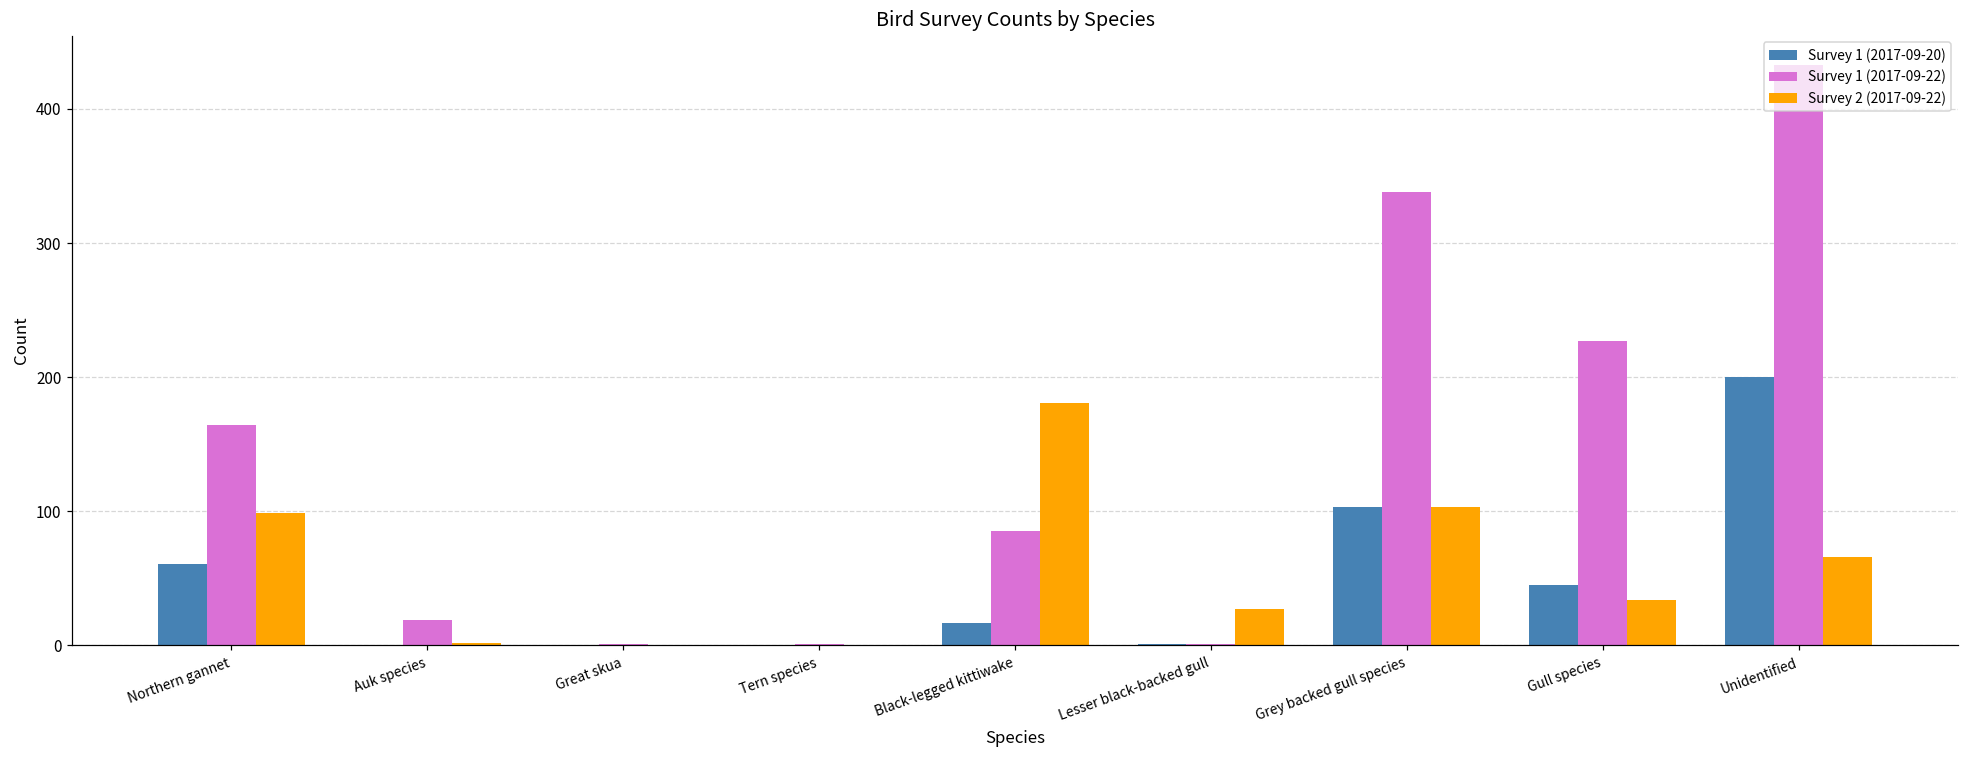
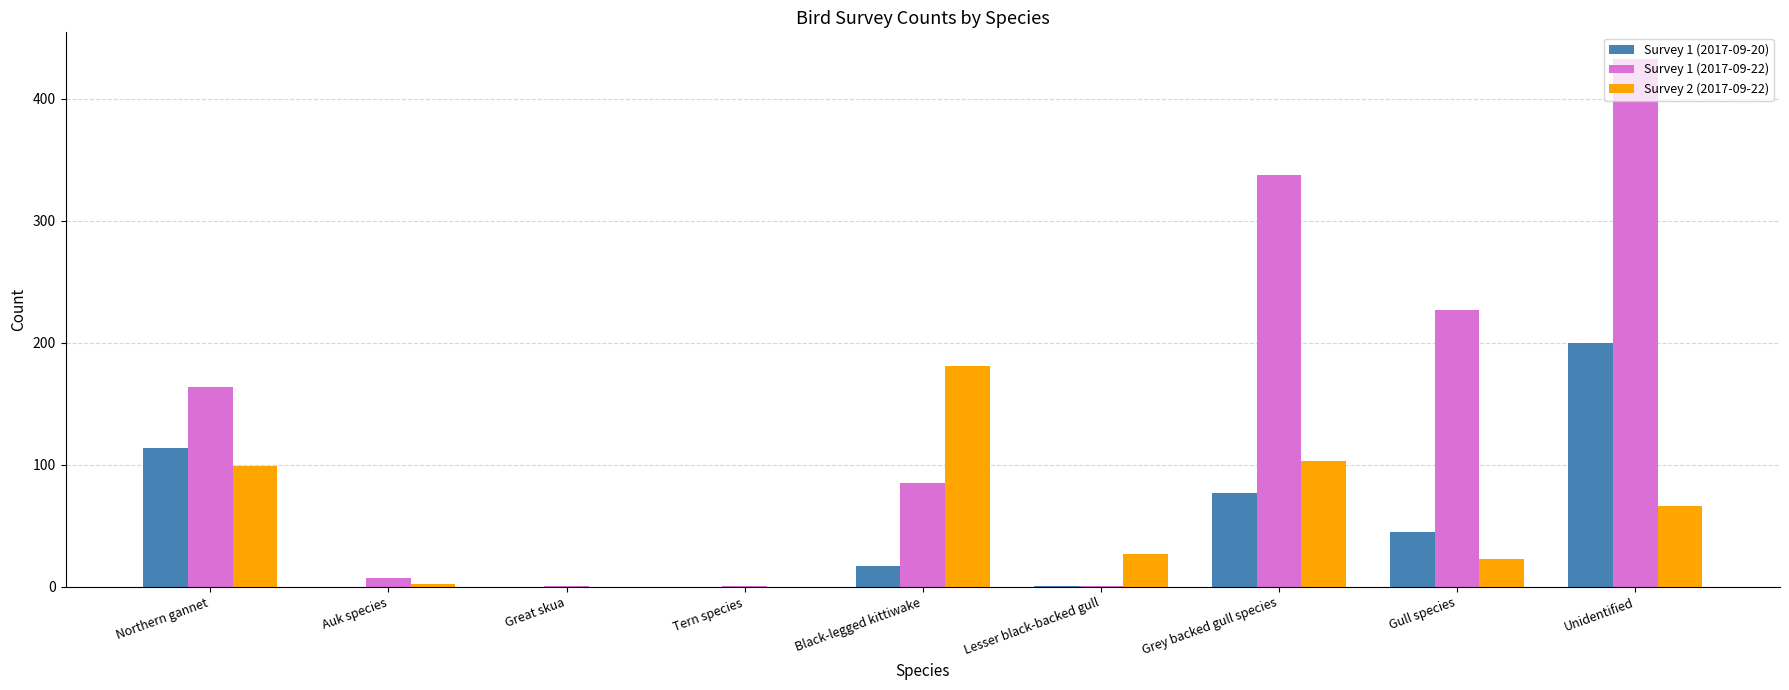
  {
    "Survey 1 (2017-09-20)": {
-     "Northern gannet": 61,
+     "Northern gannet": 114,
      "Auk species": 0,
      "Great skua": 0,
      "Tern species": 0,
      "Black-legged kittiwake": 17,
-     "Grey backed gull species": 103,
+     "Grey backed gull species": 77,
      "Gull species": 45,
      "Unidentified": 200
    },
    "Survey 1 (2017-09-22)": {
      "Northern gannet": 164,
-     "Auk species": 19,
+     "Auk species": 7,
      "Black-legged kittiwake": 85,
      "Grey backed gull species": 338,
      "Gull species": 227
    },
    "Survey 2 (2017-09-22)": {
      "Northern gannet": 99,
      "Great skua": 0,
      "Tern species": 0,
      "Black-legged kittiwake": 181,
      "Lesser black-backed gull": 27,
      "Grey backed gull species": 103,
-     "Gull species": 34,
+     "Gull species": 23,
      "Unidentified": 66
    }
  }
